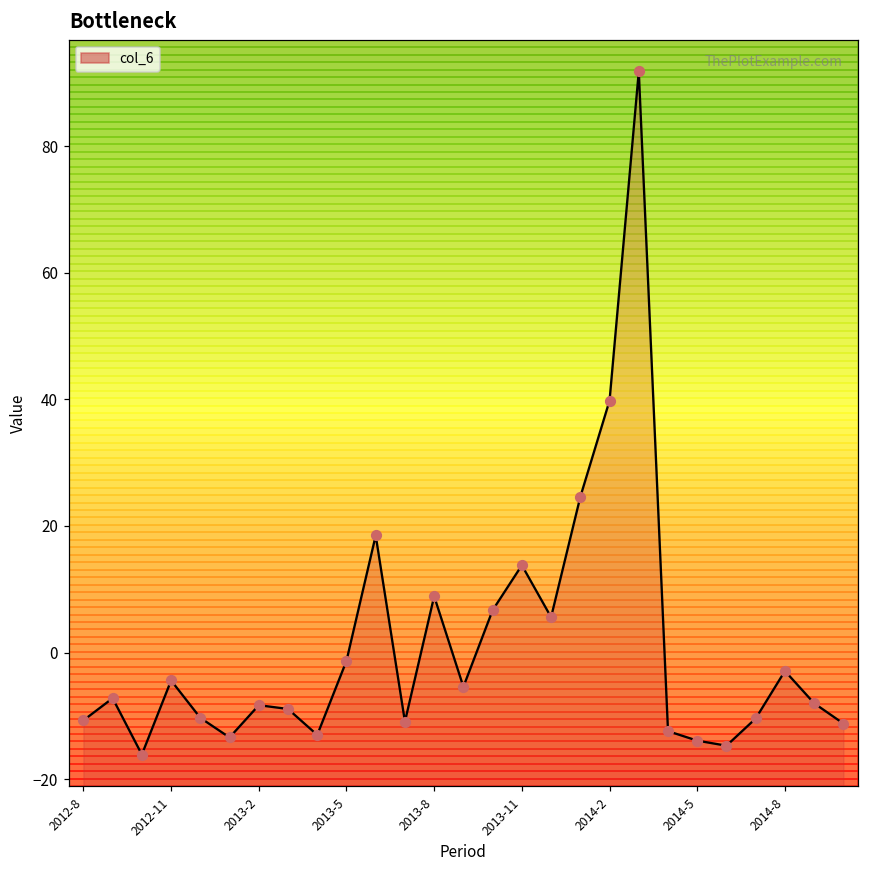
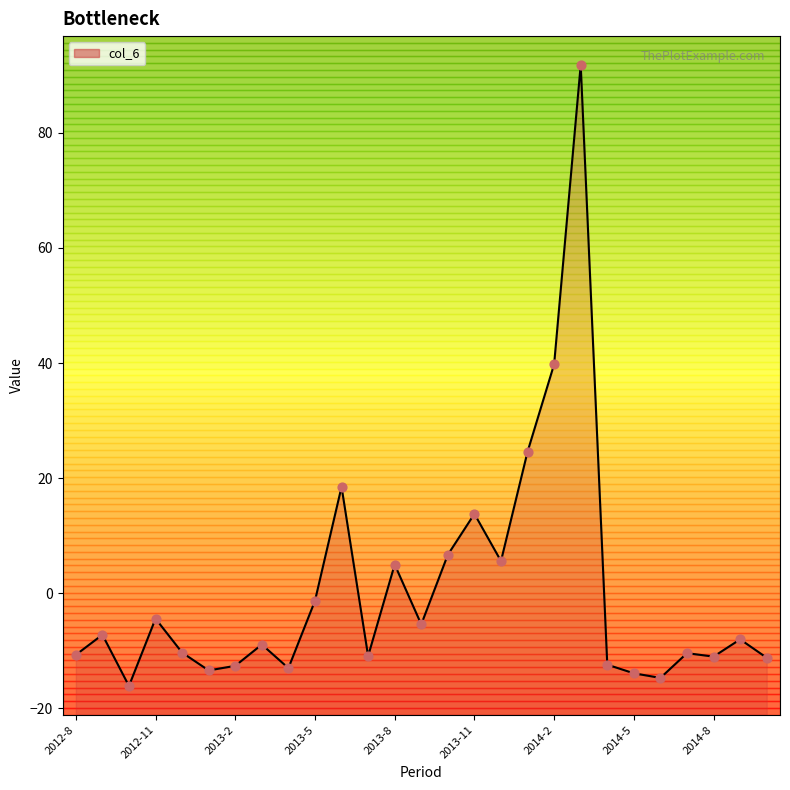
  {
    "2012-8": -11,
    "2012-11": -4,
-   "2013-2": -8,
+   "2013-2": -13,
    "2013-5": -1,
-   "2013-8": 9,
+   "2013-8": 5,
    "2013-11": 14,
    "2014-2": 40,
    "2014-5": -14,
-   "2014-8": -3
+   "2014-8": -11
  }
